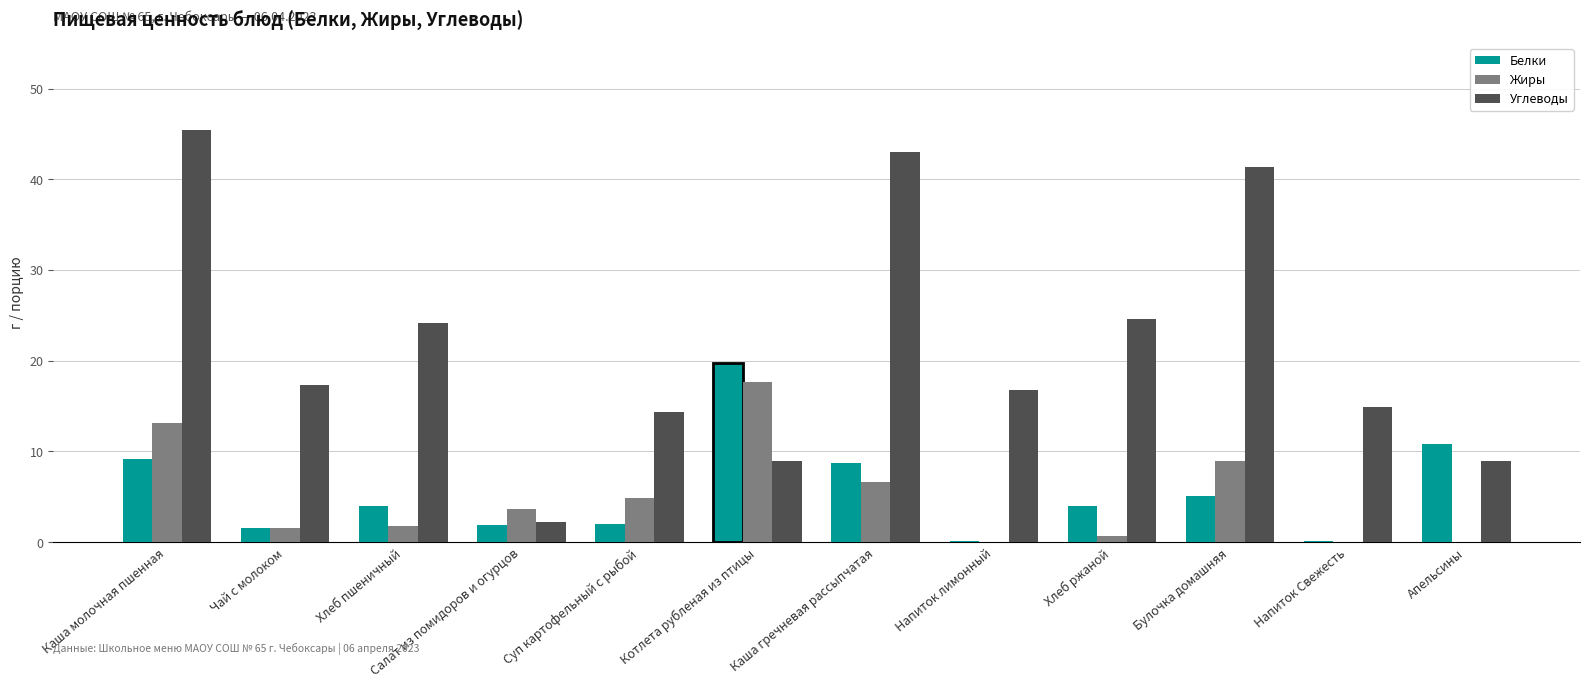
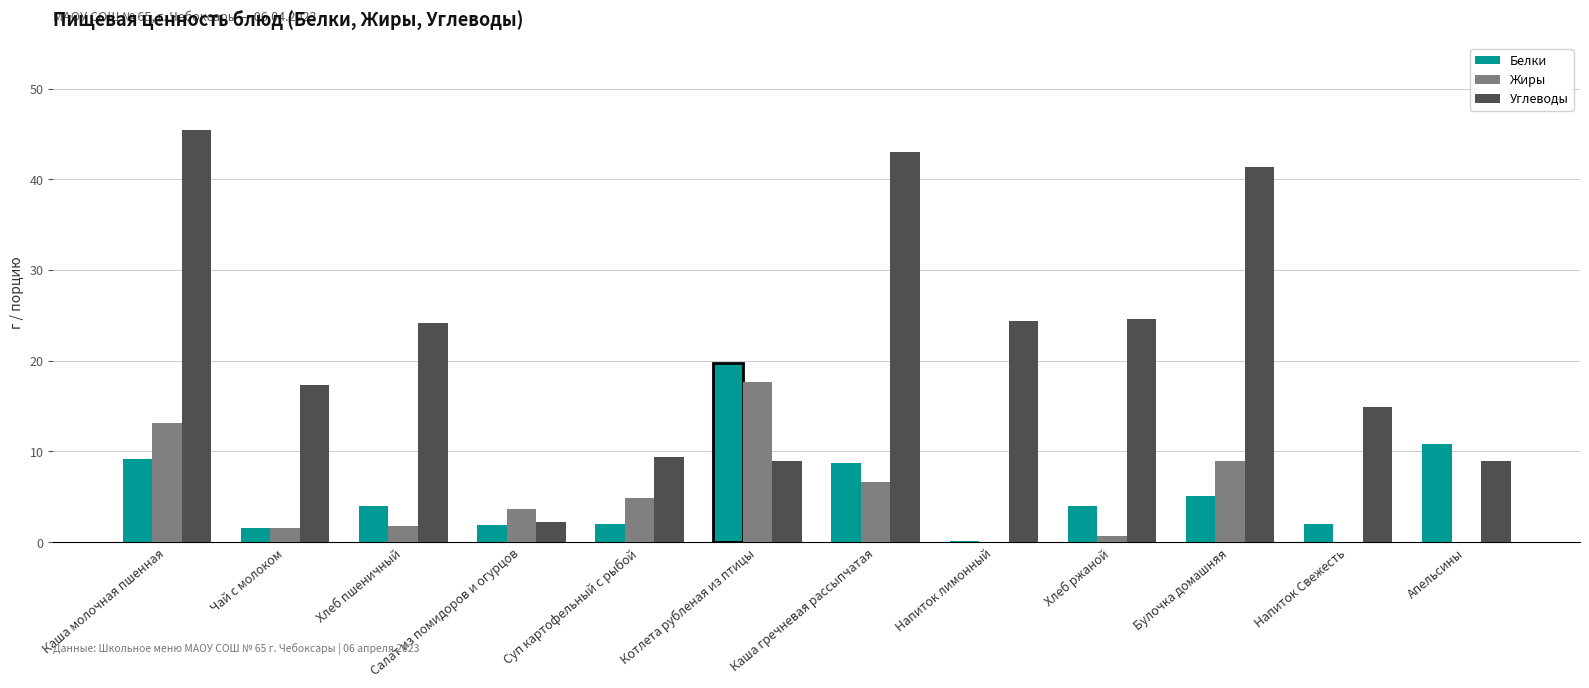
  {
    "Белки": {
      "Каша молочная пшенная": 9,
      "Чай с молоком": 2,
      "Хлеб пшеничный": 4,
      "Салат из помидоров и огурцов": 2,
      "Суп картофельный с рыбой": 2,
      "Котлета рубленая из птицы": 20,
      "Каша гречневая рассыпчатая": 9,
      "Хлеб ржаной": 4,
      "Булочка домашняя": 5,
-     "Напиток Свежесть": 0,
+     "Напиток Свежесть": 2,
      "Апельсины": 11
    },
    "Жиры": {
      "Каша молочная пшенная": 13,
      "Чай с молоком": 2,
      "Хлеб пшеничный": 2,
      "Салат из помидоров и огурцов": 4,
      "Суп картофельный с рыбой": 5,
      "Котлета рубленая из птицы": 18,
      "Каша гречневая рассыпчатая": 7,
      "Хлеб ржаной": 1,
      "Булочка домашняя": 9,
      "Напиток Свежесть": 0,
      "Апельсины": 0
    },
    "Углеводы": {
      "Каша молочная пшенная": 45,
      "Чай с молоком": 17,
      "Хлеб пшеничный": 24,
      "Салат из помидоров и огурцов": 2,
-     "Суп картофельный с рыбой": 14,
+     "Суп картофельный с рыбой": 9,
      "Котлета рубленая из птицы": 9,
      "Каша гречневая рассыпчатая": 43,
-     "Напиток лимонный": 17,
+     "Напиток лимонный": 24,
      "Хлеб ржаной": 25,
      "Булочка домашняя": 41,
      "Напиток Свежесть": 15,
      "Апельсины": 9
    }
  }
